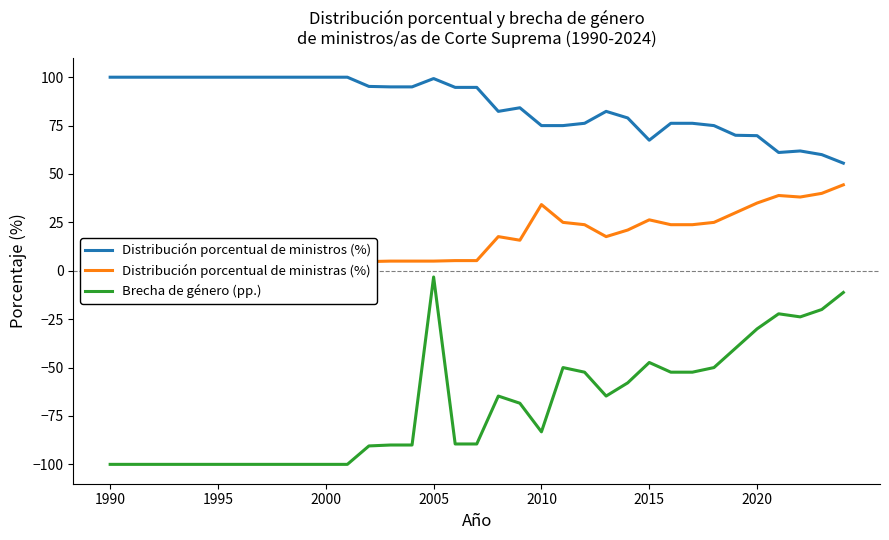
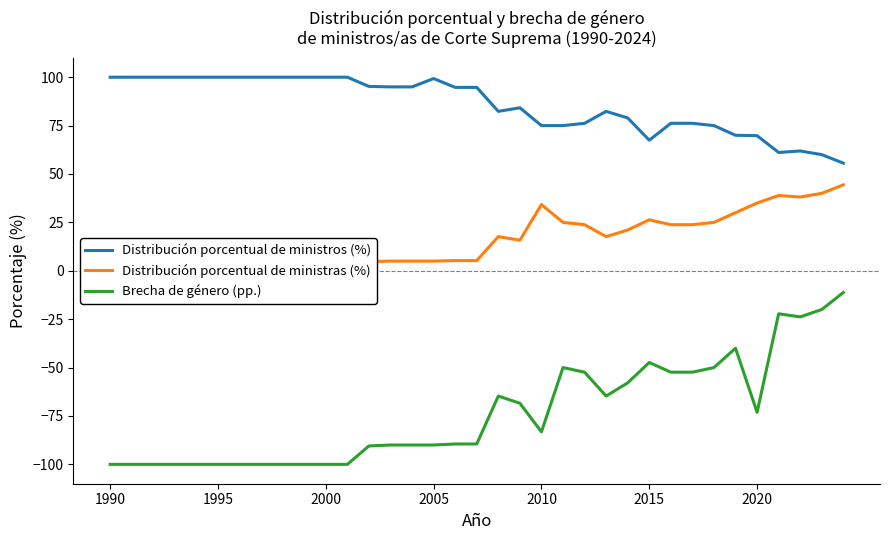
  {
    "Distribución porcentual de ministros (%)": {
      "1990": 100,
      "1995": 100,
      "2000": 100,
      "2005": 99,
      "2010": 75,
      "2015": 67,
      "2020": 70
    },
    "Distribución porcentual de ministras (%)": {
      "2005": 5,
      "2010": 34,
      "2015": 26,
      "2020": 35
    },
    "Brecha de género (pp.)": {
      "1990": -100,
      "1995": -100,
      "2000": -100,
-     "2005": -3,
+     "2005": -90,
      "2010": -83,
      "2015": -47,
-     "2020": -30
+     "2020": -73
    }
  }
